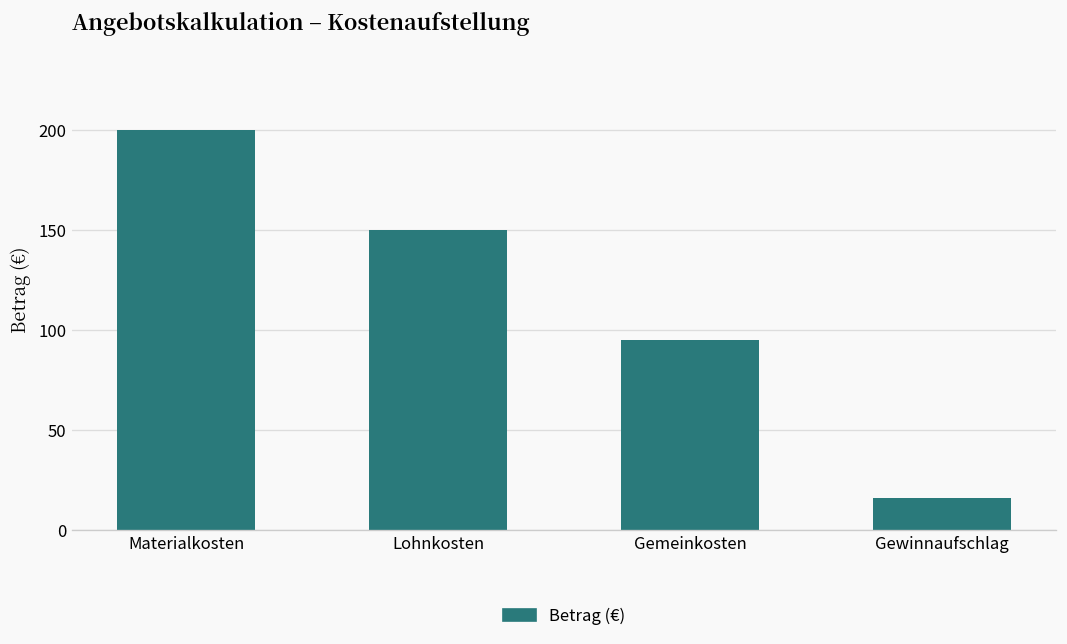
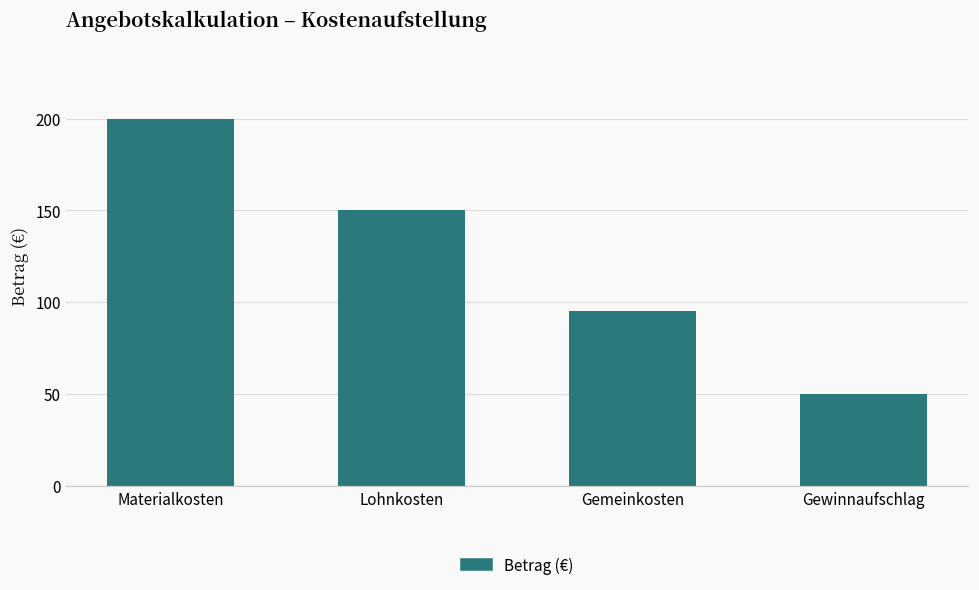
  {
    "Materialkosten": 200,
    "Lohnkosten": 150,
    "Gemeinkosten": 95,
-   "Gewinnaufschlag": 16
+   "Gewinnaufschlag": 50
  }
